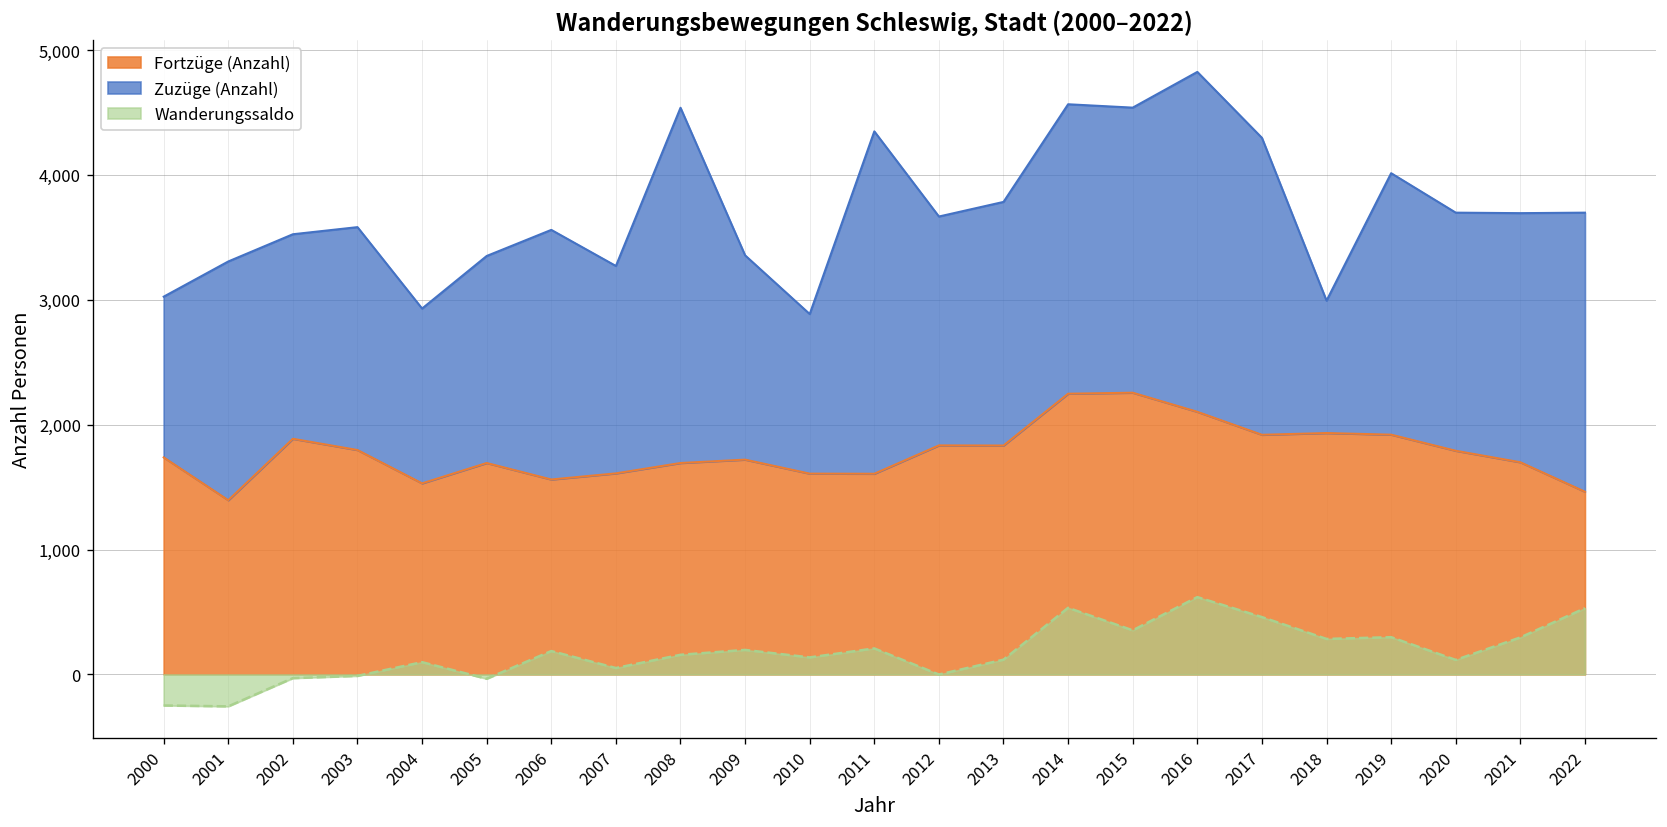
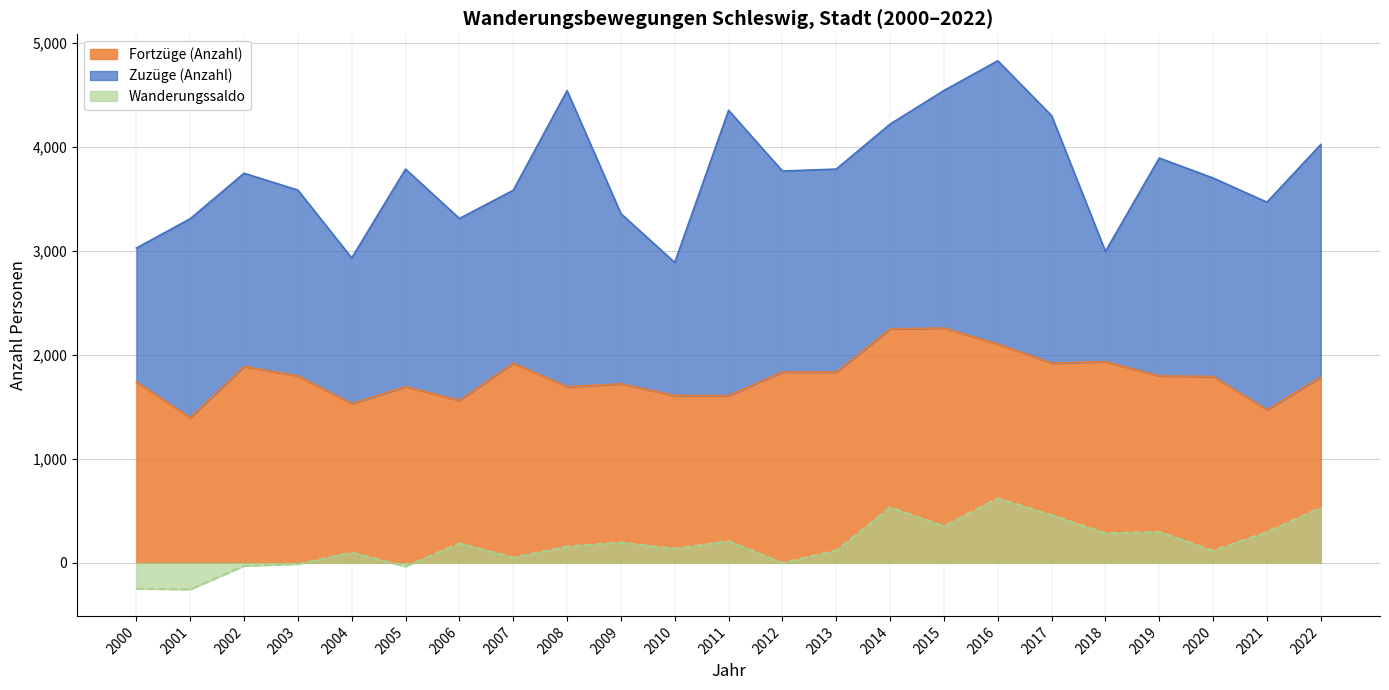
  {
    "Fortzüge (Anzahl)": {
      "2000": "1,740",
      "2001": "1,400",
      "2002": "1,890",
      "2003": "1,800",
      "2004": "1,530",
      "2005": "1,690",
      "2006": "1,560",
-     "2007": "1,610",
+     "2007": "1,920",
      "2008": "1,690",
      "2009": "1,720",
      "2010": "1,610",
      "2011": "1,610",
      "2012": "1,830",
      "2013": "1,830",
      "2014": "2,250",
      "2015": "2,260",
      "2016": "2,100",
      "2017": "1,920",
      "2018": "1,930",
-     "2019": "1,920",
+     "2019": "1,800",
      "2020": "1,790",
-     "2021": "1,700",
-     "2022": "1,460"
+     "2021": "1,470",
+     "2022": "1,790"
    },
    "Zuzüge (Anzahl)": {
      "2000": "1,290",
      "2001": "1,910",
-     "2002": "1,640",
+     "2002": "1,860",
      "2003": "1,790",
      "2004": "1,400",
-     "2005": "1,660",
-     "2006": "2,000",
+     "2005": "2,090",
+     "2006": "1,750",
      "2007": "1,660",
      "2008": "2,850",
      "2009": "1,640",
      "2010": "1,280",
      "2011": "2,740",
-     "2012": "1,830",
+     "2012": "1,930",
      "2013": "1,950",
-     "2014": "2,320",
+     "2014": "1,970",
      "2015": "2,280",
      "2016": "2,720",
      "2017": "2,380",
      "2018": "1,060",
      "2019": "2,090",
      "2020": "1,910",
      "2021": "2,000",
      "2022": "2,240"
    }
  }
